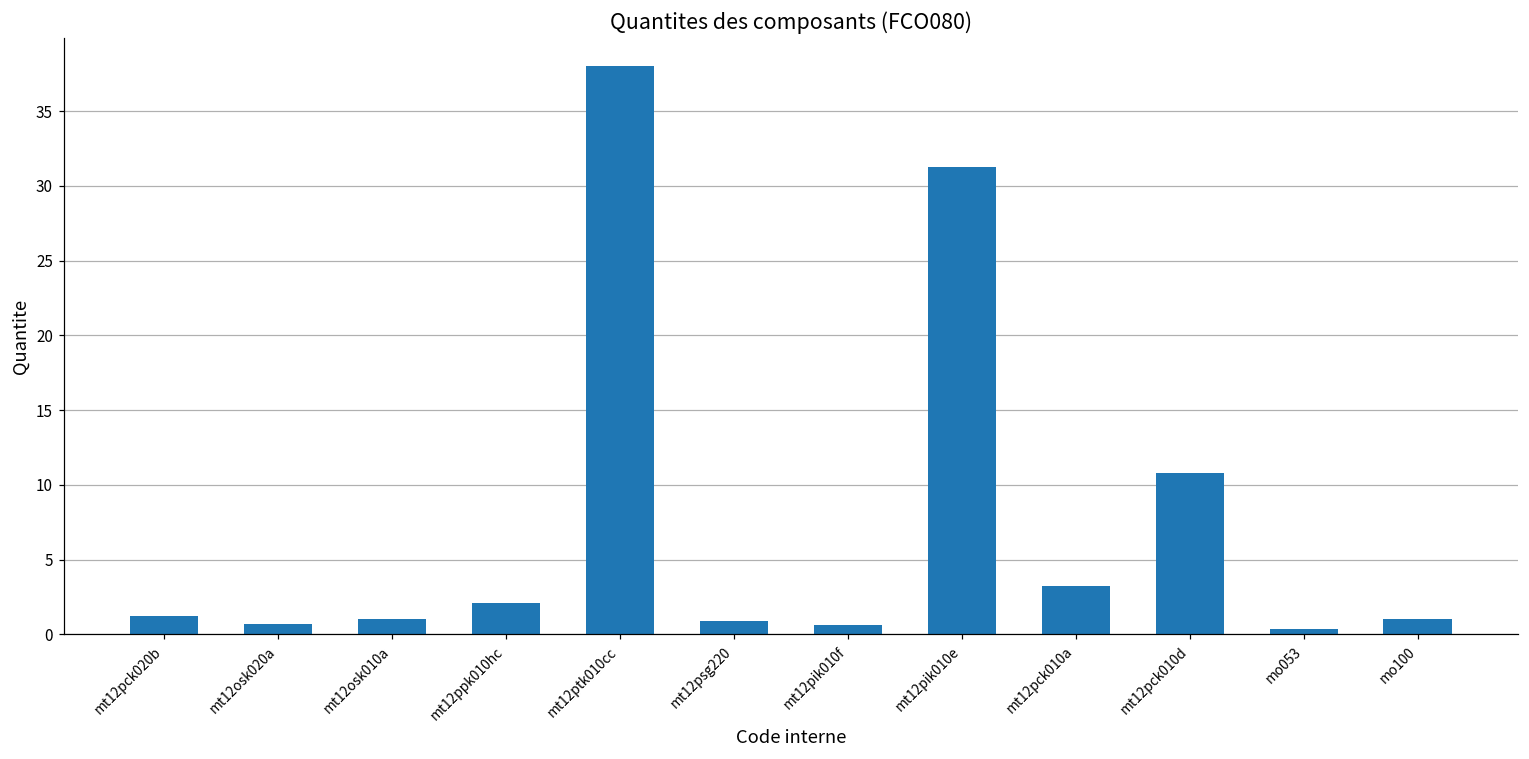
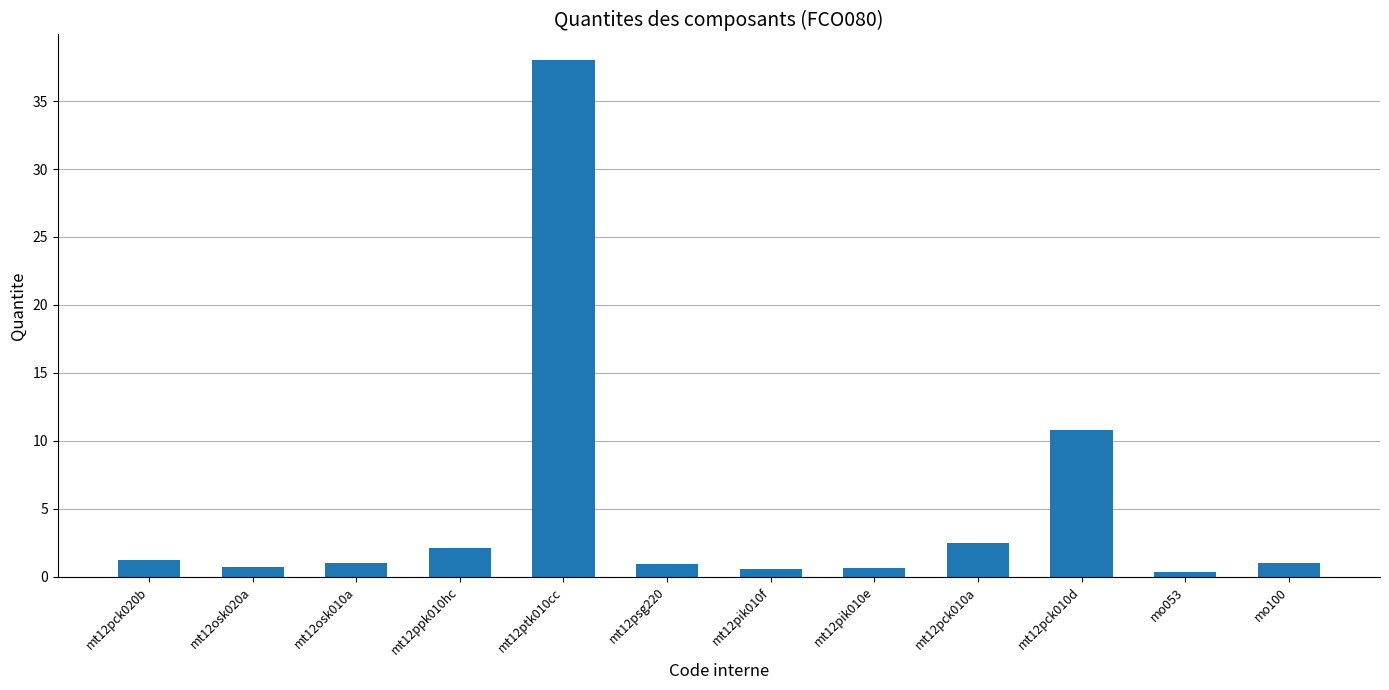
  {
    "mt12pck020b": 1.2,
    "mt12osk020a": 0.7,
    "mt12osk010a": 1.0,
    "mt12ppk010hc": 2.1,
    "mt12ptk010cc": 38.0,
    "mt12psg220": 0.9,
    "mt12pik010f": 0.6,
-   "mt12pik010e": 31.2,
-   "mt12pck010a": 3.2,
+   "mt12pik010e": 0.6,
+   "mt12pck010a": 2.5,
    "mt12pck010d": 10.8,
    "mo053": 0.4,
    "mo100": 1.0
  }
